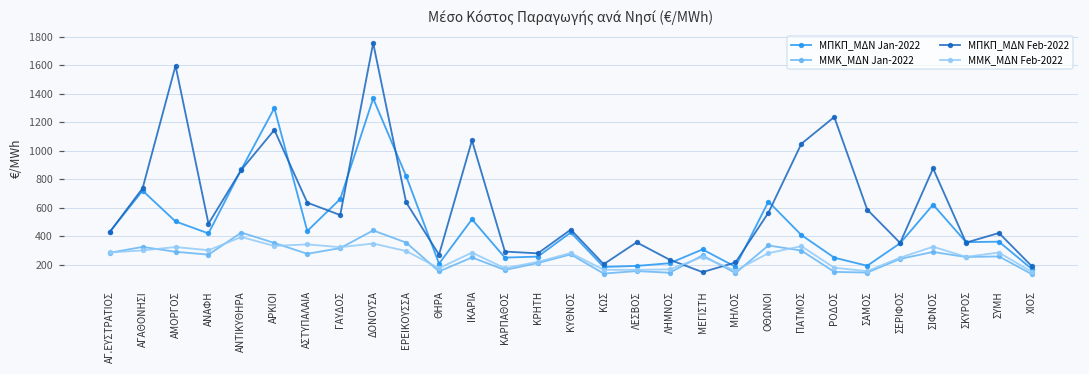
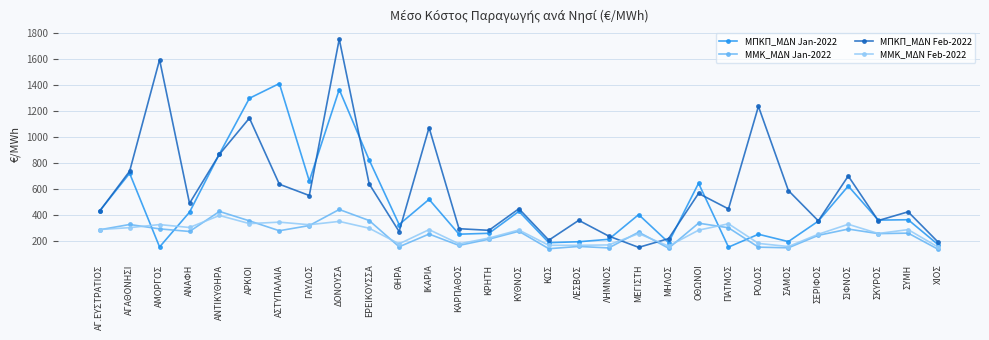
  {
    "ΜΠΚΠ_ΜΔΝ Jan-2022": {
-     "ΑΜΟΡΓΟΣ": 500,
+     "ΑΜΟΡΓΟΣ": 150,
      "ΑΝΑΦΗ": 420,
      "ΑΡΚΙΟΙ": 1300,
-     "ΑΣΤΥΠΑΛΑΙΑ": 440,
+     "ΑΣΤΥΠΑΛΑΙΑ": 1410,
      "ΓΑΥΔΟΣ": 660,
      "ΔΟΝΟΥΣΑ": 1370,
      "ΕΡΕΙΚΟΥΣΣΑ": 820,
-     "ΘΗΡΑ": 210,
+     "ΘΗΡΑ": 320,
      "ΙΚΑΡΙΑ": 520,
      "ΚΑΡΠΑΘΟΣ": 250,
      "ΚΡΗΤΗ": 260,
      "ΚΥΘΝΟΣ": 430,
      "ΛΕΣΒΟΣ": 190,
      "ΛΗΜΝΟΣ": 210,
-     "ΜΕΓΙΣΤΗ": 310,
+     "ΜΕΓΙΣΤΗ": 400,
      "ΜΗΛΟΣ": 190,
      "ΟΘΩΝΟΙ": 640,
-     "ΠΑΤΜΟΣ": 410,
+     "ΠΑΤΜΟΣ": 150,
      "ΡΟΔΟΣ": 250,
      "ΣΑΜΟΣ": 190,
      "ΣΙΦΝΟΣ": 620,
      "ΣΥΜΗ": 360
    },
    "ΜΠΚΠ_ΜΔΝ Feb-2022": {
      "ΑΜΟΡΓΟΣ": 1600,
      "ΑΝΑΦΗ": 490,
      "ΑΡΚΙΟΙ": 1150,
      "ΑΣΤΥΠΑΛΑΙΑ": 640,
      "ΓΑΥΔΟΣ": 550,
      "ΔΟΝΟΥΣΑ": 1760,
      "ΕΡΕΙΚΟΥΣΣΑ": 640,
      "ΘΗΡΑ": 270,
      "ΙΚΑΡΙΑ": 1070,
      "ΚΑΡΠΑΘΟΣ": 290,
      "ΚΡΗΤΗ": 280,
      "ΚΥΘΝΟΣ": 450,
      "ΛΕΣΒΟΣ": 360,
      "ΛΗΜΝΟΣ": 230,
      "ΜΕΓΙΣΤΗ": 150,
      "ΜΗΛΟΣ": 220,
      "ΟΘΩΝΟΙ": 560,
-     "ΠΑΤΜΟΣ": 1050,
+     "ΠΑΤΜΟΣ": 440,
      "ΡΟΔΟΣ": 1240,
      "ΣΑΜΟΣ": 590,
-     "ΣΙΦΝΟΣ": 880,
+     "ΣΙΦΝΟΣ": 700,
      "ΣΥΜΗ": 420
    }
  }
